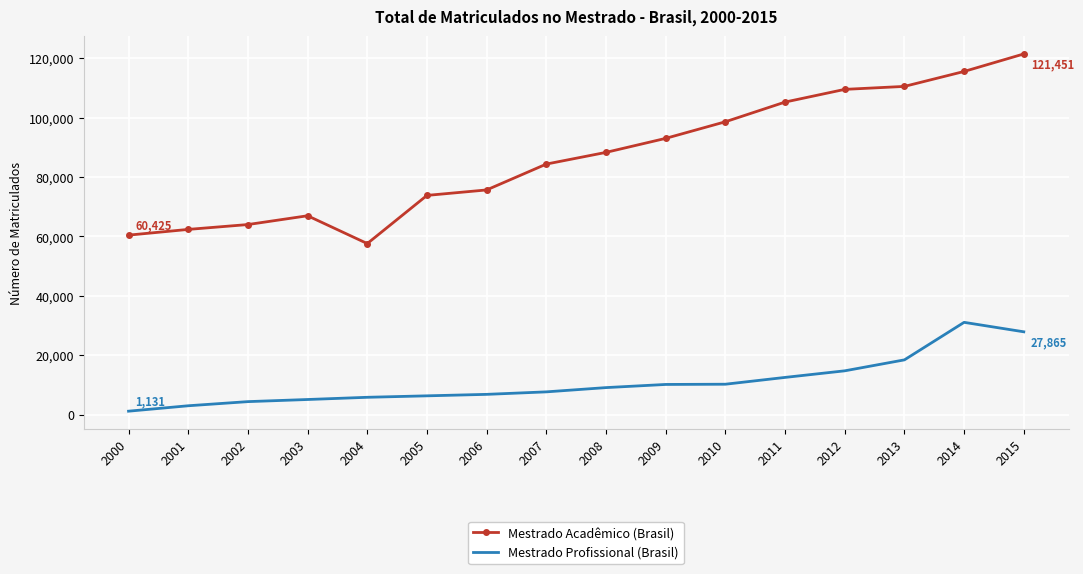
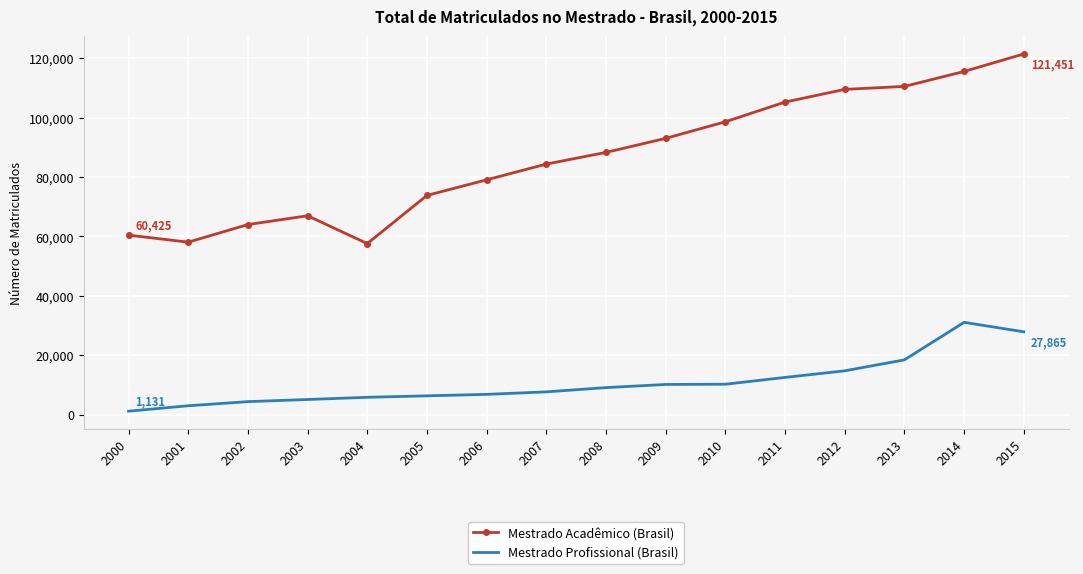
  {
    "Mestrado Acadêmico (Brasil)": {
-     "2001": "62,000",
+     "2001": "58,000",
      "2002": "64,000",
      "2003": "67,000",
      "2004": "58,000",
      "2005": "74,000",
-     "2006": "76,000",
+     "2006": "79,000",
      "2007": "84,000",
      "2008": "88,000",
      "2009": "93,000",
      "2010": "99,000",
      "2011": "105,000",
      "2012": "110,000",
      "2013": "111,000",
      "2014": "116,000"
    },
    "Mestrado Profissional (Brasil)": {
      "2000": "1,131",
      "2015": "27,865"
    }
  }
